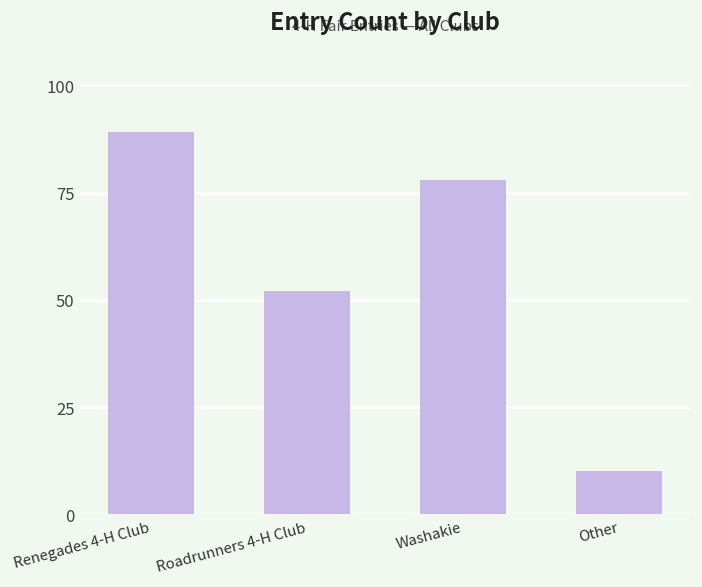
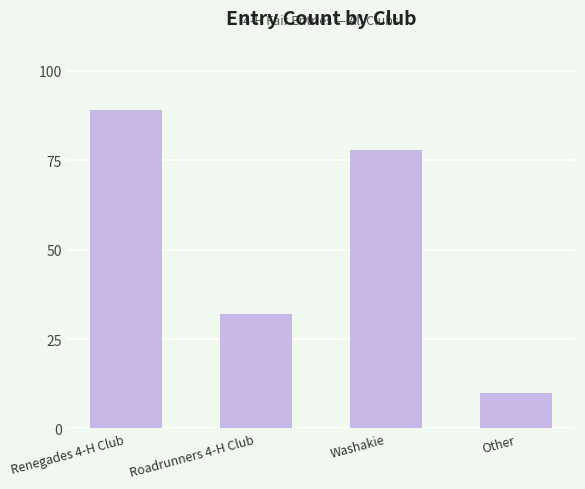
  {
    "Renegades 4-H Club": 89,
-   "Roadrunners 4-H Club": 52,
+   "Roadrunners 4-H Club": 32,
    "Washakie": 78,
    "Other": 10
  }
